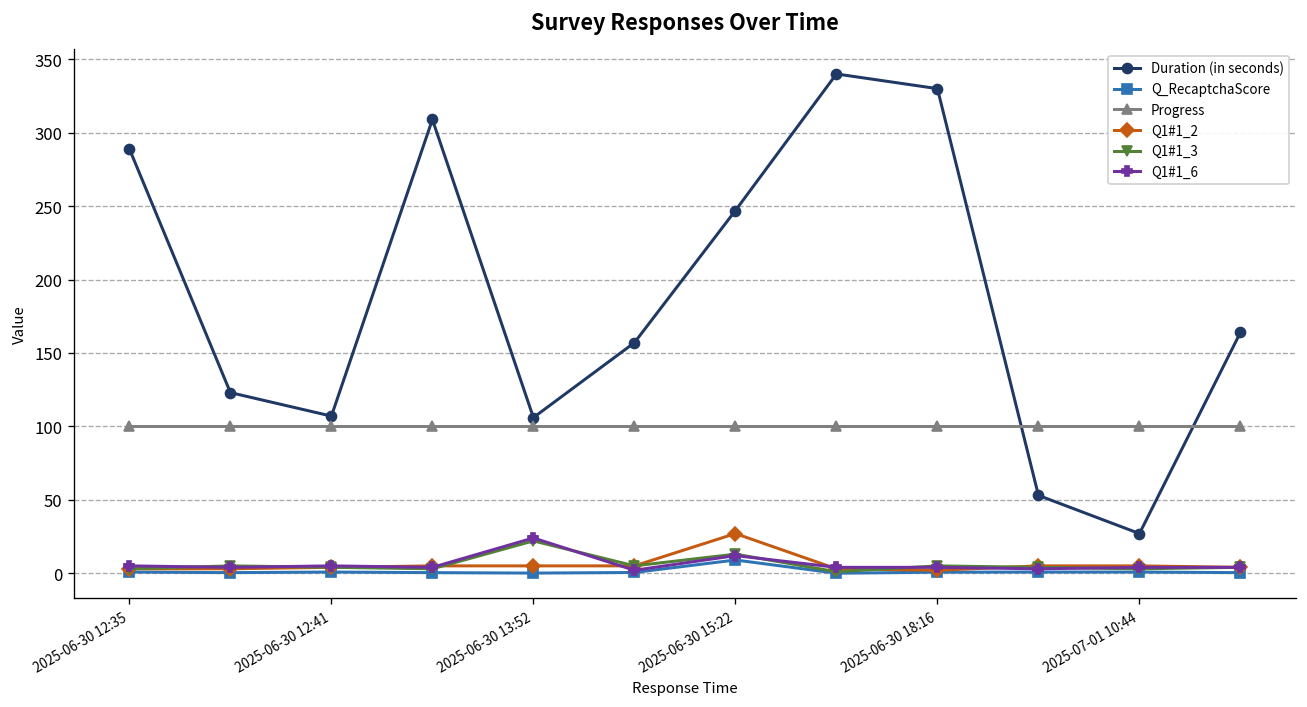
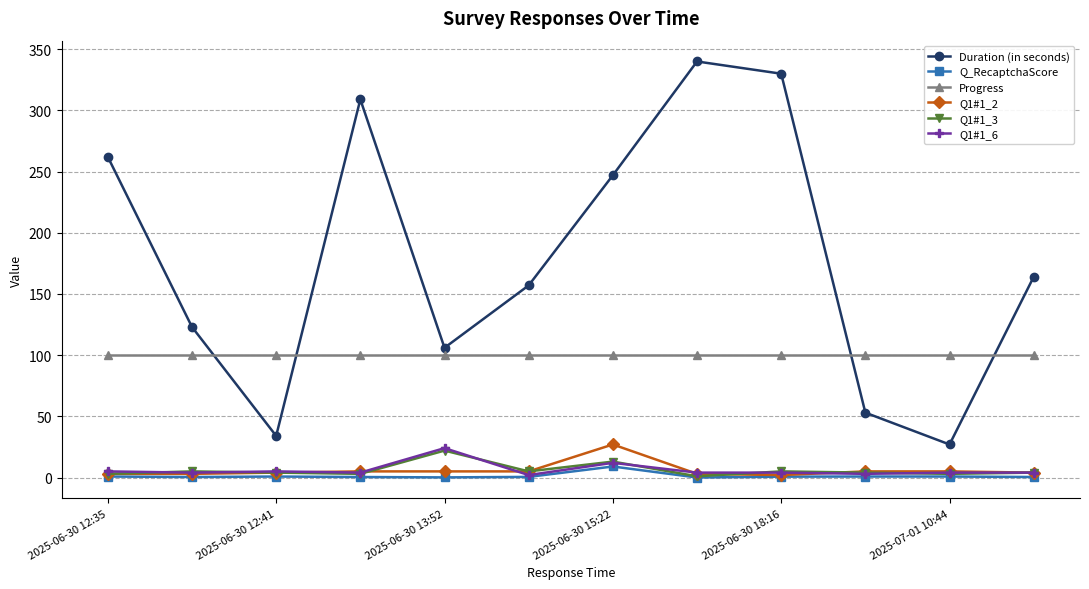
  {
    "Duration (in seconds)": {
-     "2025-06-30 12:35": 289,
-     "2025-06-30 12:41": 107,
+     "2025-06-30 12:35": 262,
+     "2025-06-30 12:41": 34,
      "2025-06-30 13:52": 106,
      "2025-06-30 15:22": 247,
      "2025-06-30 18:16": 330,
      "2025-07-01 10:44": 27
    },
    "Q_RecaptchaScore": {
      "2025-06-30 12:35": 1,
      "2025-06-30 12:41": 1,
      "2025-06-30 13:52": 0,
      "2025-06-30 15:22": 9,
      "2025-07-01 10:44": 1
    },
    "Progress": {
      "2025-06-30 12:35": 100,
      "2025-06-30 12:41": 100,
      "2025-06-30 13:52": 100,
      "2025-06-30 15:22": 100,
      "2025-06-30 18:16": 100,
      "2025-07-01 10:44": 100
    },
    "Q1#1_2": {
      "2025-06-30 13:52": 5,
      "2025-06-30 15:22": 27
    }
  }
